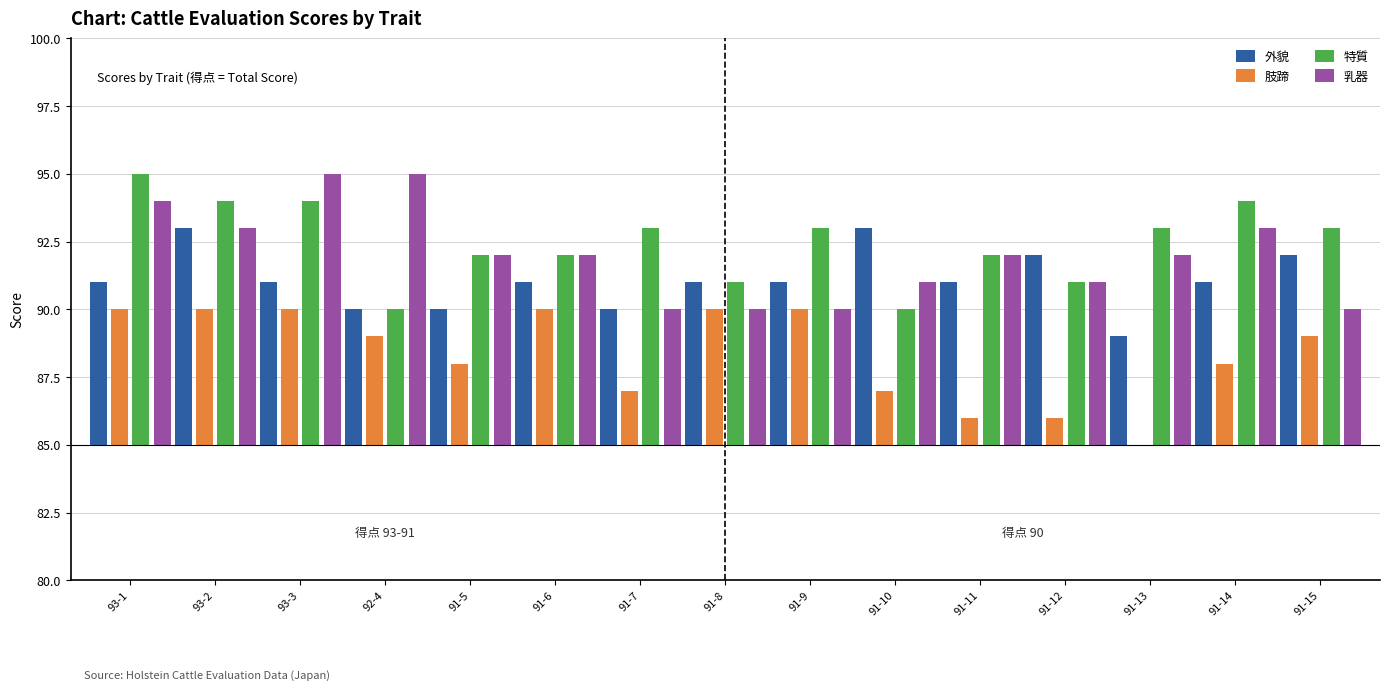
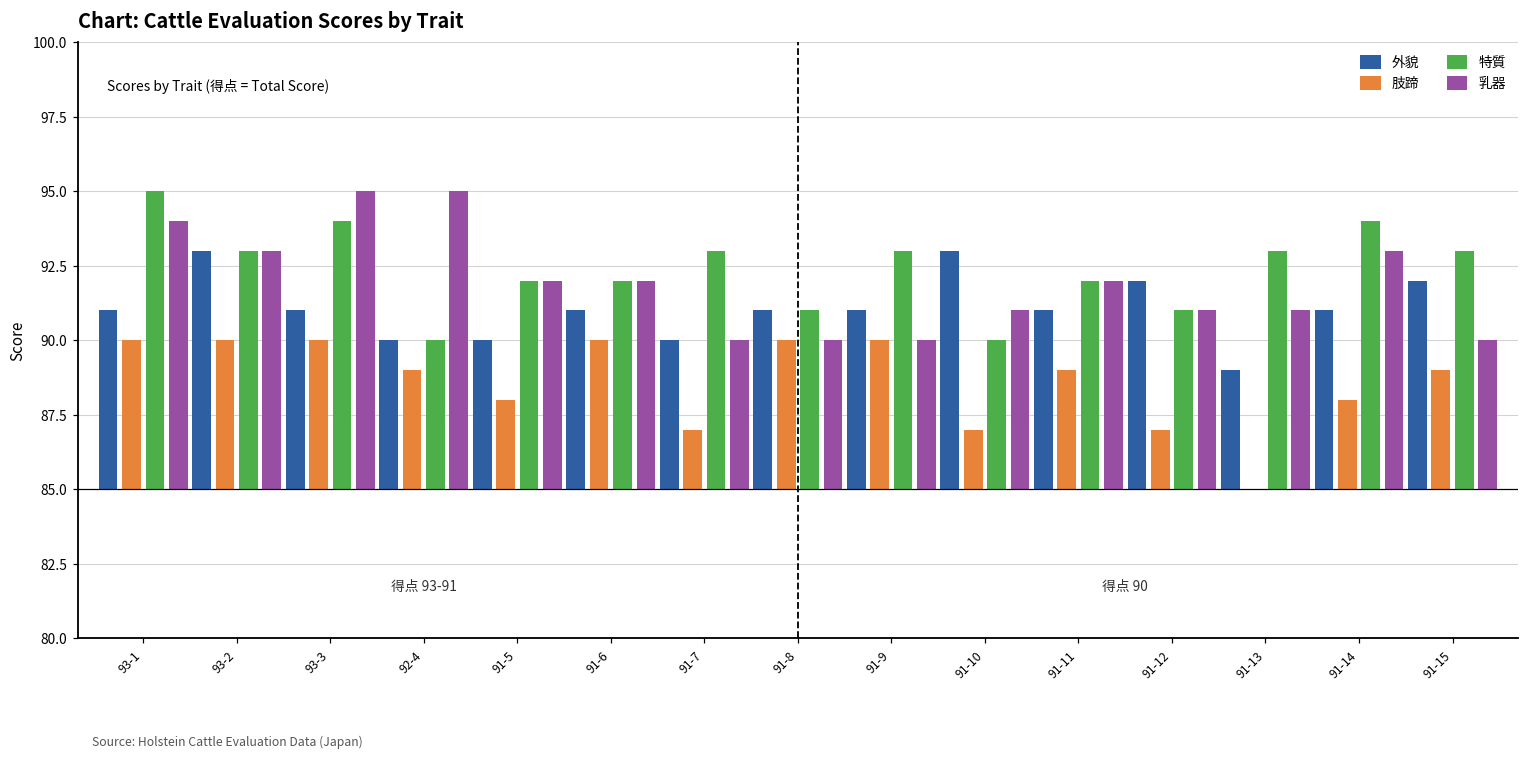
  {
    "外貌": {
      "93-1": 91,
      "93-2": 93,
      "93-3": 91,
      "92-4": 90,
      "91-5": 90,
      "91-6": 91,
      "91-7": 90,
      "91-8": 91,
      "91-9": 91,
      "91-10": 93,
      "91-11": 91,
      "91-12": 92,
      "91-13": 89,
      "91-14": 91,
      "91-15": 92
    },
    "肢蹄": {
      "93-1": 90,
      "93-2": 90,
      "93-3": 90,
      "92-4": 89,
      "91-5": 88,
      "91-6": 90,
      "91-7": 87,
      "91-8": 90,
      "91-9": 90,
      "91-10": 87,
-     "91-11": 86,
-     "91-12": 86,
+     "91-11": 89,
+     "91-12": 87,
      "91-14": 88,
      "91-15": 89
    },
    "特質": {
      "93-1": 95,
-     "93-2": 94,
+     "93-2": 93,
      "93-3": 94,
      "92-4": 90,
      "91-5": 92,
      "91-6": 92,
      "91-7": 93,
      "91-8": 91,
      "91-9": 93,
      "91-10": 90,
      "91-11": 92,
      "91-12": 91,
      "91-13": 93,
      "91-14": 94,
      "91-15": 93
    },
    "乳器": {
      "93-1": 94,
      "93-2": 93,
      "93-3": 95,
      "92-4": 95,
      "91-5": 92,
      "91-6": 92,
      "91-7": 90,
      "91-8": 90,
      "91-9": 90,
      "91-10": 91,
      "91-11": 92,
      "91-12": 91,
-     "91-13": 92,
+     "91-13": 91,
      "91-14": 93,
      "91-15": 90
    }
  }
